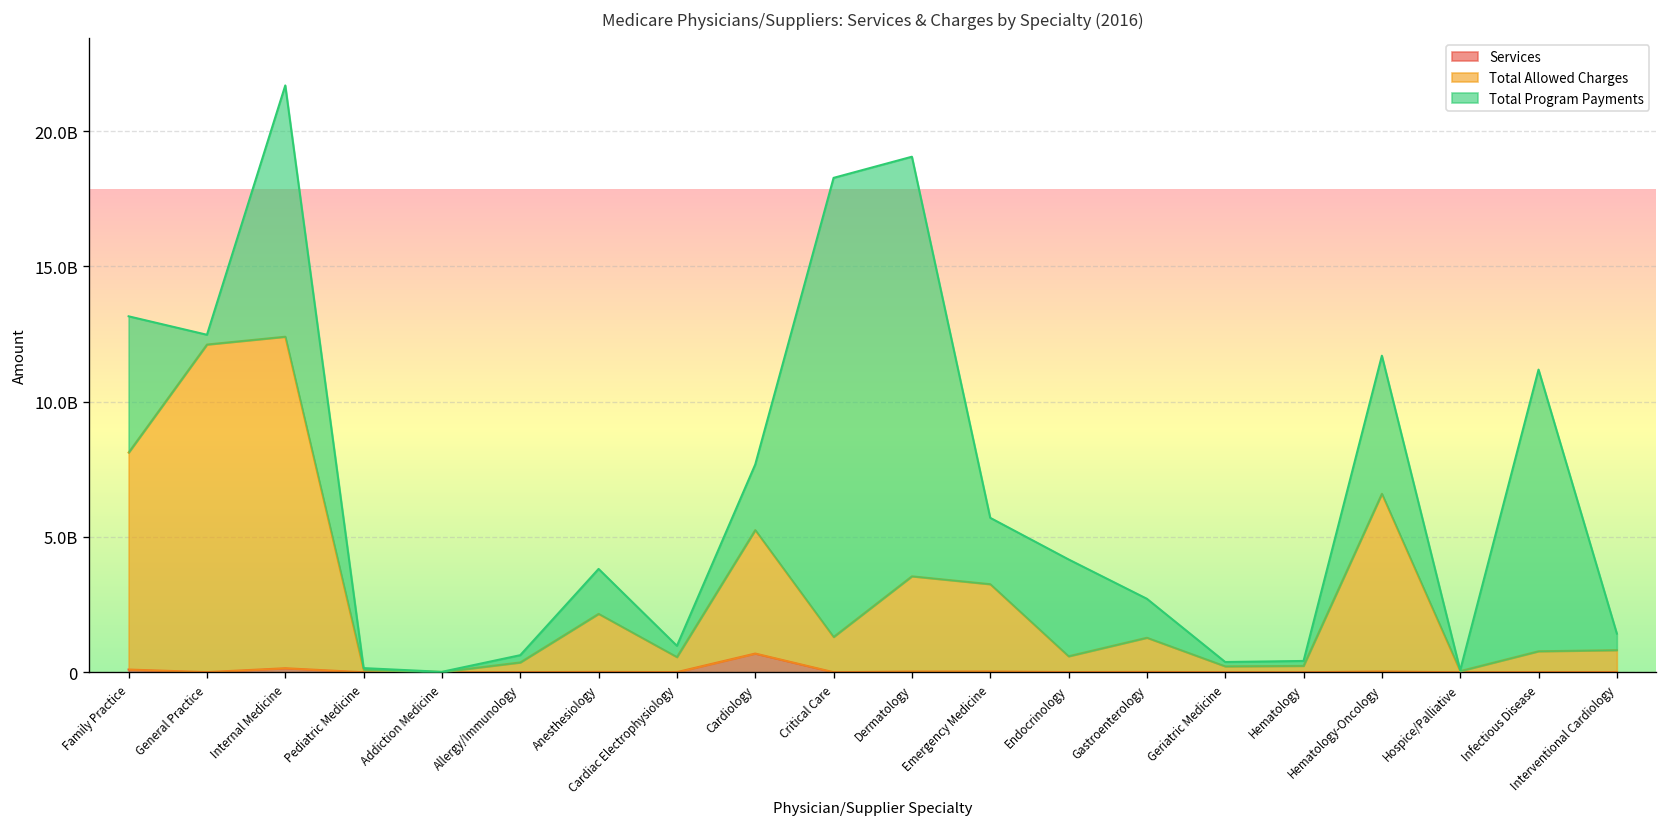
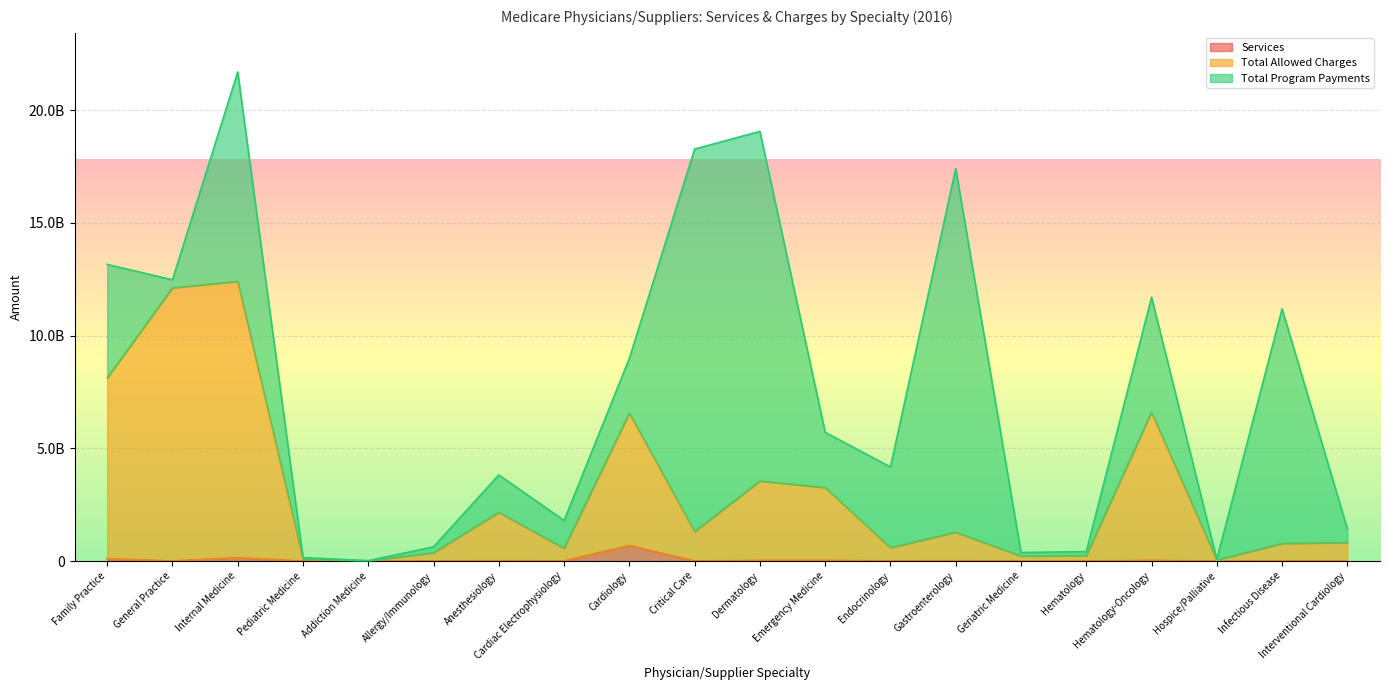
  {
    "Services": {
      "Family Practice": 100000000,
      "General Practice": 0,
      "Internal Medicine": 100000000,
      "Allergy/Immunology": 0,
      "Anesthesiology": 0,
      "Cardiac Electrophysiology": 0,
      "Cardiology": 700000000,
      "Critical Care": 0,
      "Dermatology": 0,
      "Emergency Medicine": 0,
      "Endocrinology": 0,
      "Gastroenterology": 0,
      "Geriatric Medicine": 0,
      "Hematology": 0,
      "Hematology-Oncology": 0,
      "Infectious Disease": 0,
      "Interventional Cardiology": 0
    },
    "Total Allowed Charges": {
      "Family Practice": 8000000000,
      "General Practice": 12100000000,
      "Internal Medicine": 12300000000,
      "Allergy/Immunology": 400000000,
      "Anesthesiology": 2100000000,
      "Cardiac Electrophysiology": 600000000,
-     "Cardiology": 4600000000,
+     "Cardiology": 5900000000,
      "Critical Care": 1300000000,
      "Dermatology": 3500000000,
      "Emergency Medicine": 3200000000,
      "Endocrinology": 600000000,
      "Gastroenterology": 1300000000,
      "Geriatric Medicine": 200000000,
      "Hematology": 200000000,
      "Hematology-Oncology": 6600000000,
      "Infectious Disease": 800000000,
      "Interventional Cardiology": 800000000
    },
    "Total Program Payments": {
      "Family Practice": 5000000000,
      "General Practice": 400000000,
      "Internal Medicine": 9300000000,
      "Allergy/Immunology": 300000000,
      "Anesthesiology": 1700000000,
-     "Cardiac Electrophysiology": 400000000,
+     "Cardiac Electrophysiology": 1200000000,
      "Cardiology": 2400000000,
      "Critical Care": 17000000000,
      "Dermatology": 15500000000,
      "Emergency Medicine": 2500000000,
      "Endocrinology": 3600000000,
-     "Gastroenterology": 1400000000,
+     "Gastroenterology": 16100000000,
      "Geriatric Medicine": 200000000,
      "Hematology": 200000000,
      "Hematology-Oncology": 5100000000,
      "Infectious Disease": 10400000000,
      "Interventional Cardiology": 600000000
    }
  }
